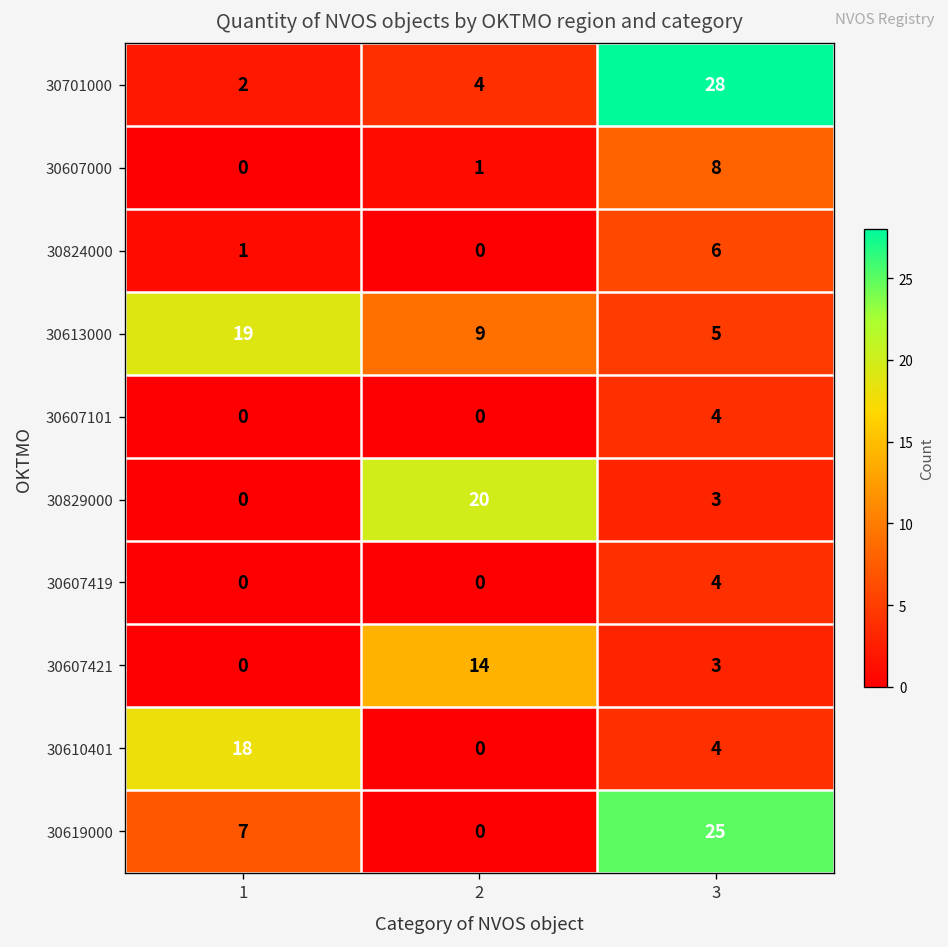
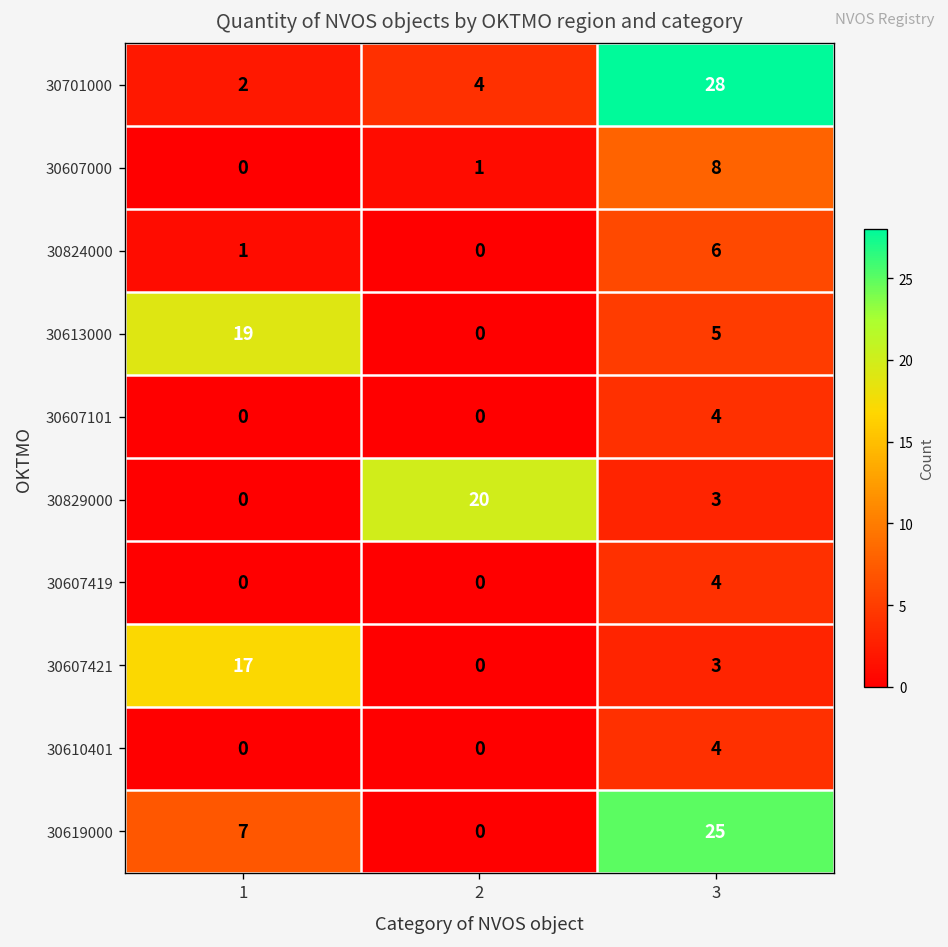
  {
    "30701000": {
      "1": 2,
      "2": 4,
      "3": 28
    },
    "30607000": {
      "1": 0,
      "2": 1,
      "3": 8
    },
    "30824000": {
      "1": 1,
      "2": 0,
      "3": 6
    },
    "30613000": {
      "1": 19,
-     "2": 9,
+     "2": 0,
      "3": 5
    },
    "30607101": {
      "1": 0,
      "2": 0,
      "3": 4
    },
    "30829000": {
      "1": 0,
      "2": 20,
      "3": 3
    },
    "30607419": {
      "1": 0,
      "2": 0,
      "3": 4
    },
    "30607421": {
-     "1": 0,
-     "2": 14,
+     "1": 17,
+     "2": 0,
      "3": 3
    },
    "30610401": {
-     "1": 18,
+     "1": 0,
      "2": 0,
      "3": 4
    },
    "30619000": {
      "1": 7,
      "2": 0,
      "3": 25
    }
  }
